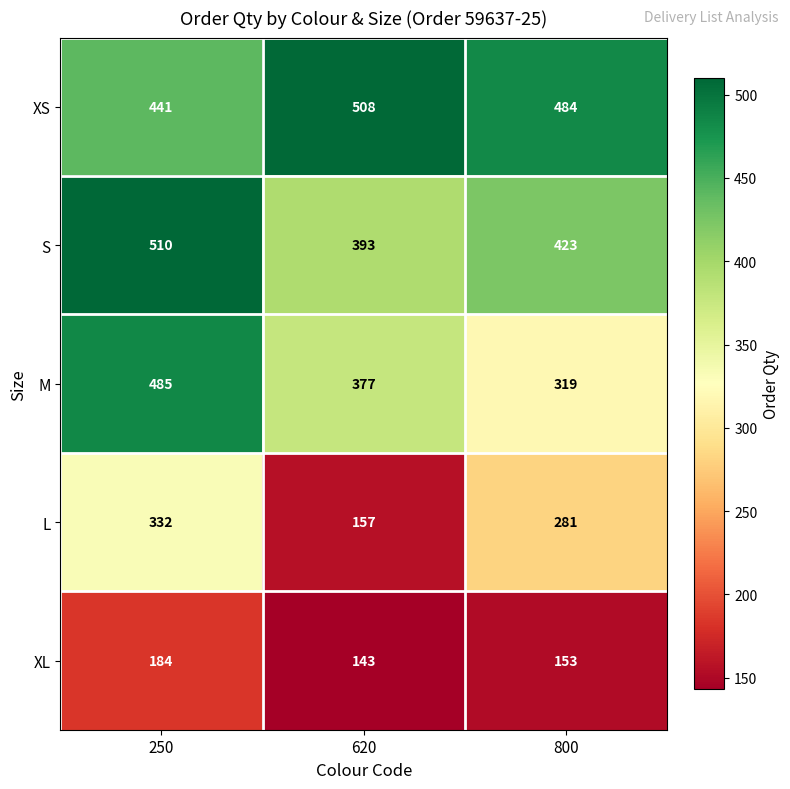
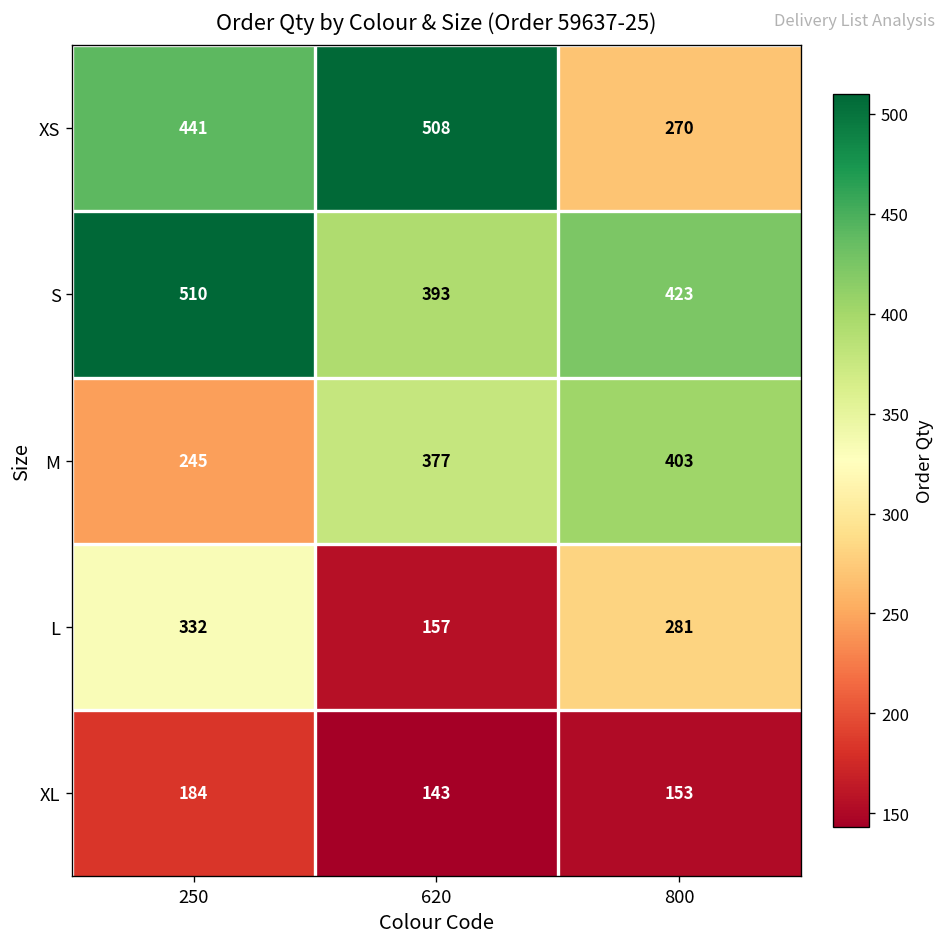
  {
    "XS": {
      "250": 441,
      "620": 508,
-     "800": 484
+     "800": 270
    },
    "S": {
      "250": 510,
      "620": 393,
      "800": 423
    },
    "M": {
-     "250": 485,
+     "250": 245,
      "620": 377,
-     "800": 319
+     "800": 403
    },
    "L": {
      "250": 332,
      "620": 157,
      "800": 281
    },
    "XL": {
      "250": 184,
      "620": 143,
      "800": 153
    }
  }
